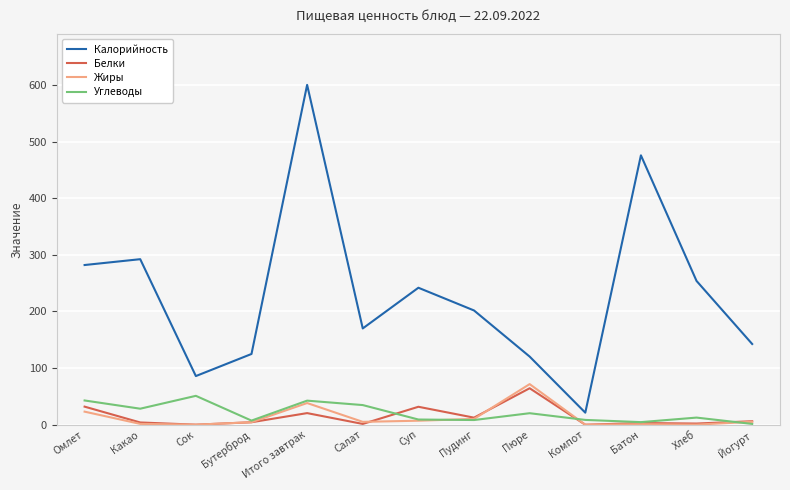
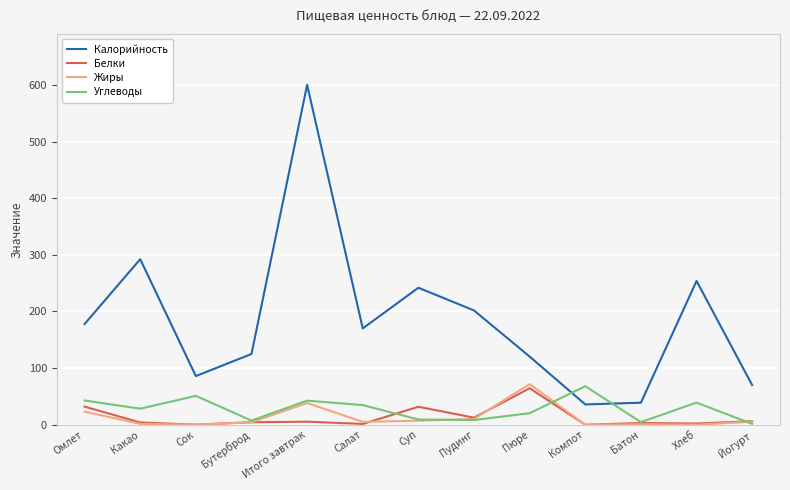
  {
    "Калорийность": {
-     "Омлет": 280,
+     "Омлет": 180,
      "Какао": 290,
      "Сок": 90,
      "Бутерброд": 130,
      "Итого завтрак": 600,
      "Салат": 170,
      "Суп": 240,
      "Пудинг": 200,
      "Пюре": 120,
-     "Компот": 20,
-     "Батон": 480,
+     "Компот": 40,
+     "Батон": 40,
      "Хлеб": 250,
-     "Йогурт": 140
+     "Йогурт": 70
    },
    "Белки": {
      "Омлет": 30,
-     "Итого завтрак": 20,
+     "Итого завтрак": 10,
      "Суп": 30,
      "Пюре": 60
    },
    "Жиры": {
      "Омлет": 20,
      "Пюре": 70
    },
    "Углеводы": {
      "Омлет": 40,
      "Какао": 30,
      "Сок": 50,
      "Салат": 30,
      "Пюре": 20,
-     "Компот": 10,
-     "Хлеб": 10
+     "Компот": 70,
+     "Хлеб": 40
    }
  }
